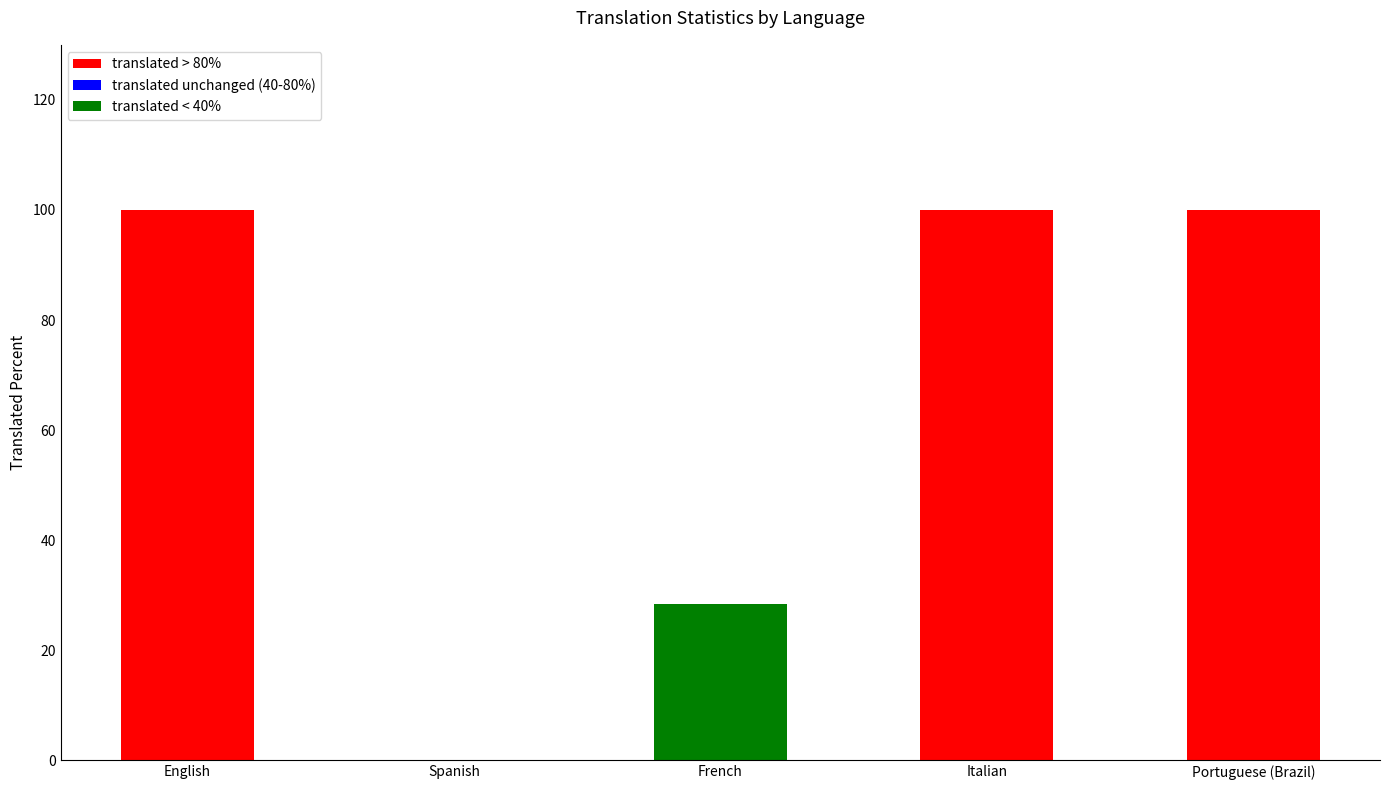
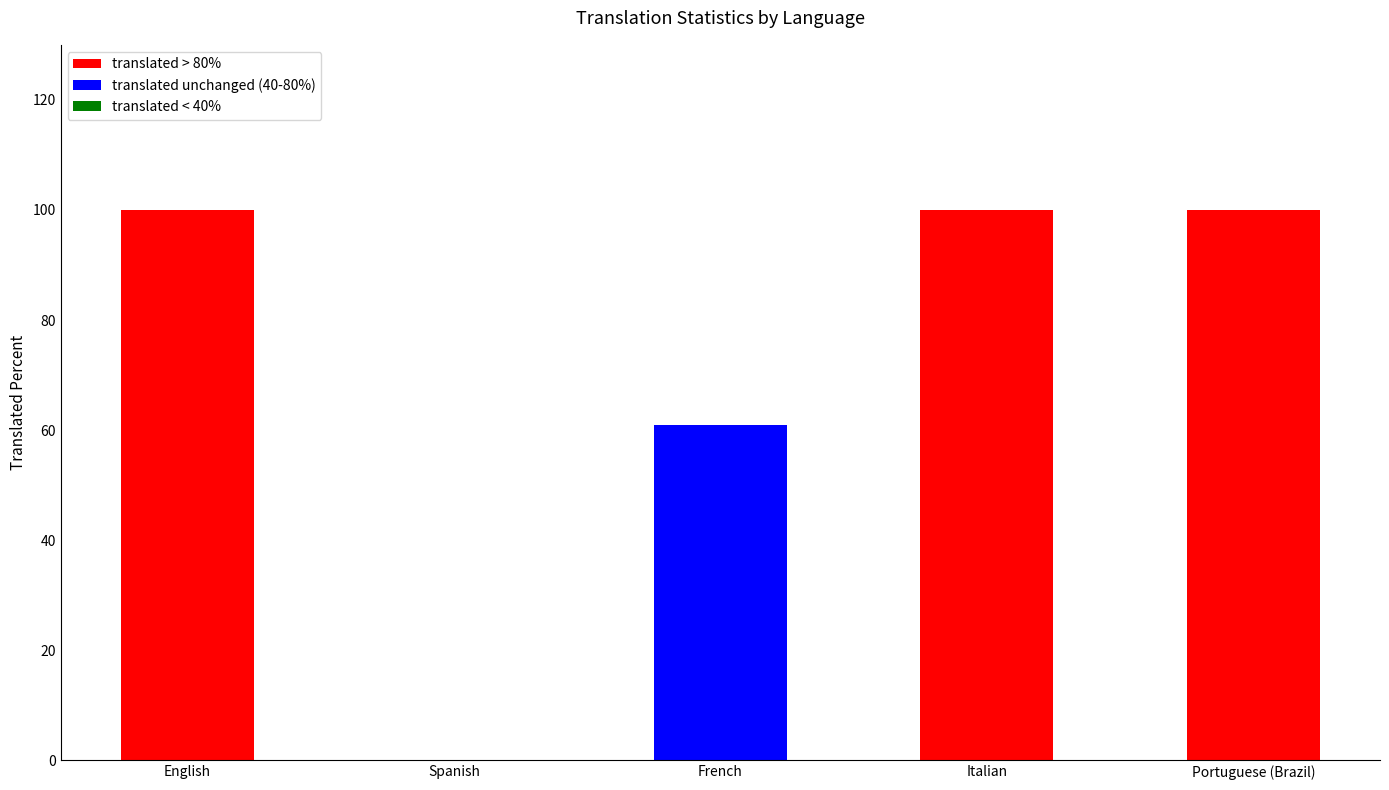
  {
    "English": 100,
    "Spanish": 0,
-   "French": 29,
+   "French": 61,
    "Italian": 100,
    "Portuguese (Brazil)": 100
  }
